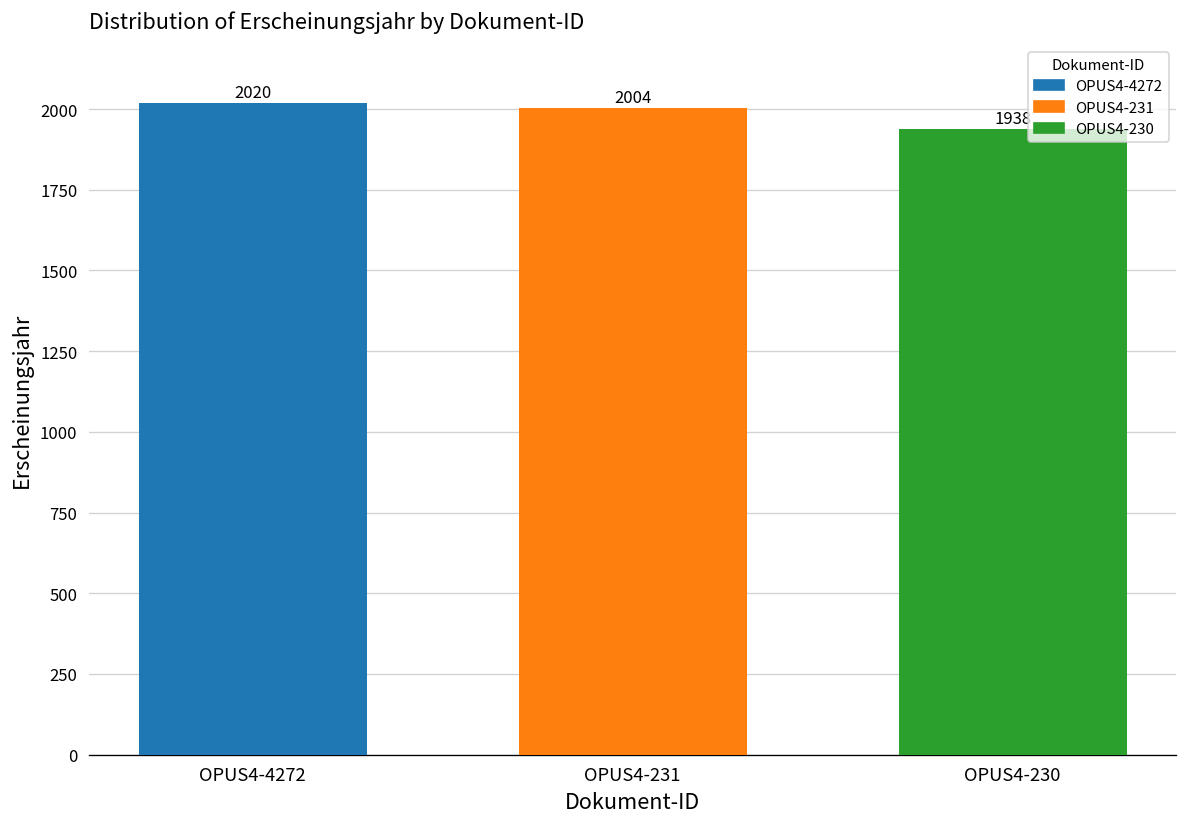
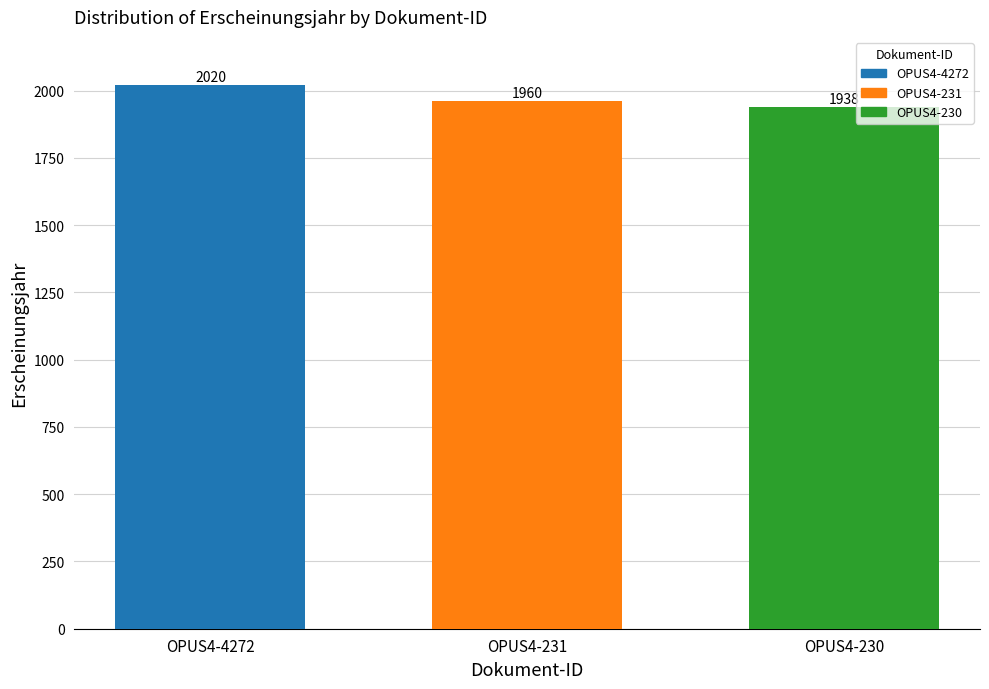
  {
    "OPUS4-4272": 2020,
-   "OPUS4-231": 2004
+   "OPUS4-231": 1960
  }
